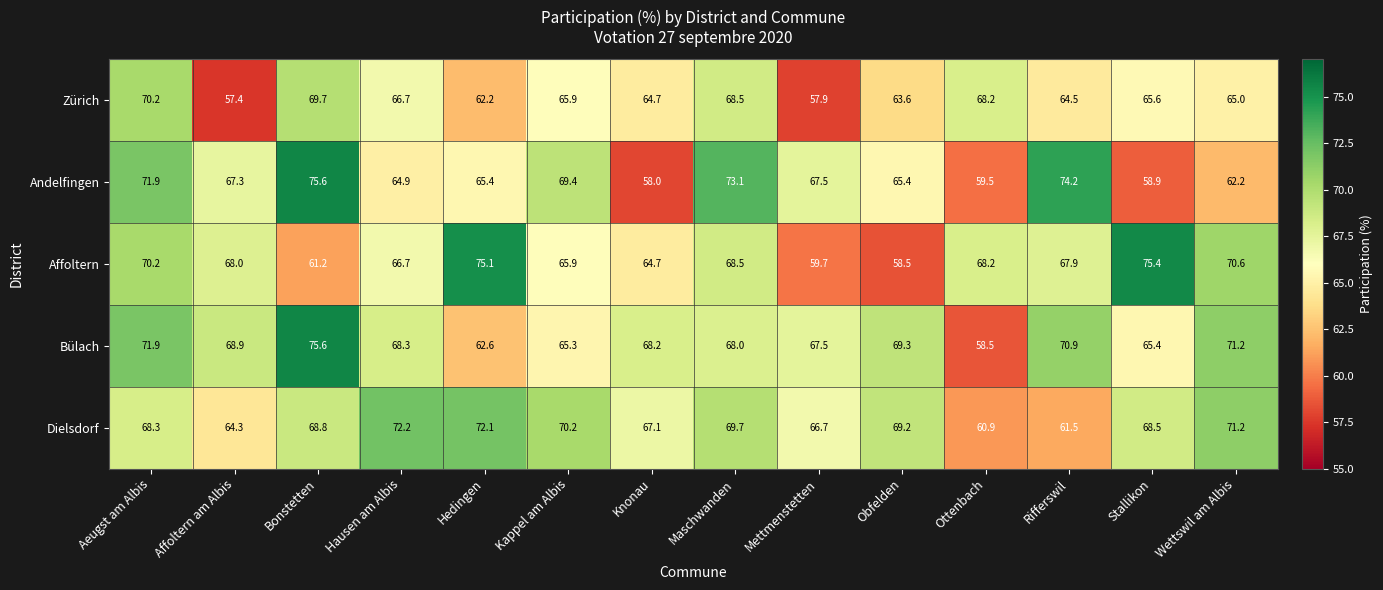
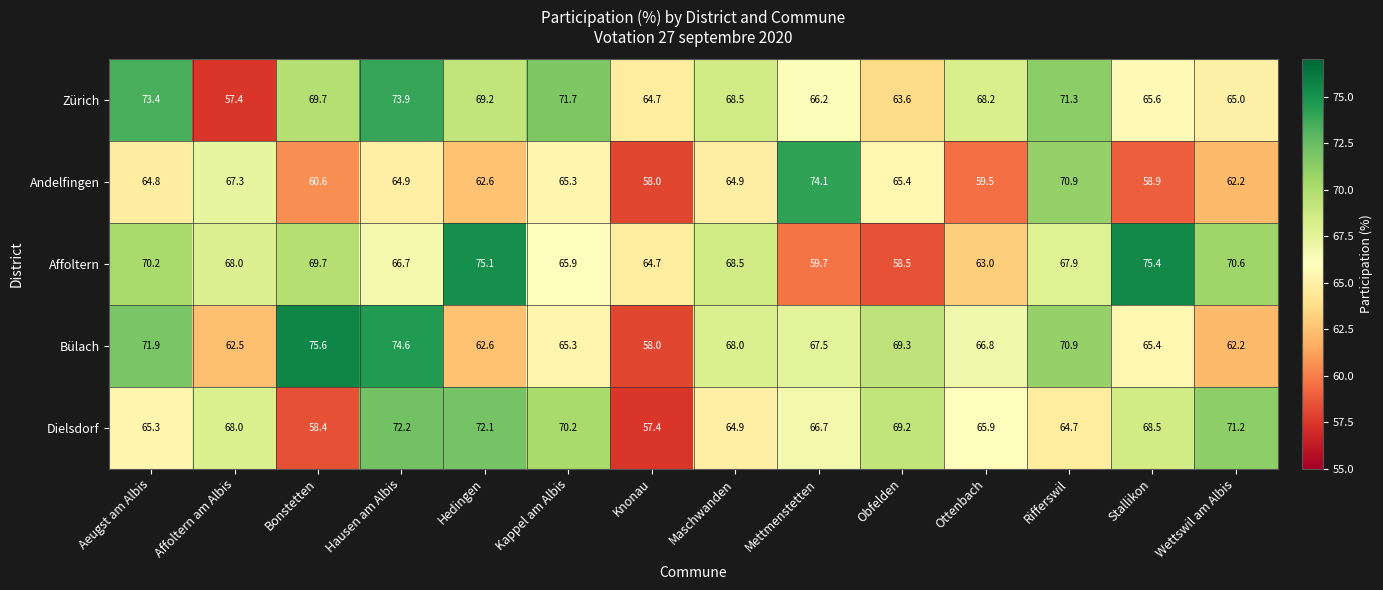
  {
    "Zürich": {
-     "Aeugst am Albis": 70.2,
+     "Aeugst am Albis": 73.4,
      "Affoltern am Albis": 57.4,
      "Bonstetten": 69.7,
-     "Hausen am Albis": 66.7,
-     "Hedingen": 62.2,
-     "Kappel am Albis": 65.9,
+     "Hausen am Albis": 73.9,
+     "Hedingen": 69.2,
+     "Kappel am Albis": 71.7,
      "Knonau": 64.7,
      "Maschwanden": 68.5,
-     "Mettmenstetten": 57.9,
+     "Mettmenstetten": 66.2,
      "Obfelden": 63.6,
      "Ottenbach": 68.2,
-     "Rifferswil": 64.5,
+     "Rifferswil": 71.3,
      "Stallikon": 65.6,
      "Wettswil am Albis": 65.0
    },
    "Andelfingen": {
-     "Aeugst am Albis": 71.9,
+     "Aeugst am Albis": 64.8,
      "Affoltern am Albis": 67.3,
-     "Bonstetten": 75.6,
+     "Bonstetten": 60.6,
      "Hausen am Albis": 64.9,
-     "Hedingen": 65.4,
-     "Kappel am Albis": 69.4,
+     "Hedingen": 62.6,
+     "Kappel am Albis": 65.3,
      "Knonau": 58.0,
-     "Maschwanden": 73.1,
-     "Mettmenstetten": 67.5,
+     "Maschwanden": 64.9,
+     "Mettmenstetten": 74.1,
      "Obfelden": 65.4,
      "Ottenbach": 59.5,
-     "Rifferswil": 74.2,
+     "Rifferswil": 70.9,
      "Stallikon": 58.9,
      "Wettswil am Albis": 62.2
    },
    "Affoltern": {
      "Aeugst am Albis": 70.2,
      "Affoltern am Albis": 68.0,
-     "Bonstetten": 61.2,
+     "Bonstetten": 69.7,
      "Hausen am Albis": 66.7,
      "Hedingen": 75.1,
      "Kappel am Albis": 65.9,
      "Knonau": 64.7,
      "Maschwanden": 68.5,
      "Mettmenstetten": 59.7,
      "Obfelden": 58.5,
-     "Ottenbach": 68.2,
+     "Ottenbach": 63.0,
      "Rifferswil": 67.9,
      "Stallikon": 75.4,
      "Wettswil am Albis": 70.6
    },
    "Bülach": {
      "Aeugst am Albis": 71.9,
-     "Affoltern am Albis": 68.9,
+     "Affoltern am Albis": 62.5,
      "Bonstetten": 75.6,
-     "Hausen am Albis": 68.3,
+     "Hausen am Albis": 74.6,
      "Hedingen": 62.6,
      "Kappel am Albis": 65.3,
-     "Knonau": 68.2,
+     "Knonau": 58.0,
      "Maschwanden": 68.0,
      "Mettmenstetten": 67.5,
      "Obfelden": 69.3,
-     "Ottenbach": 58.5,
+     "Ottenbach": 66.8,
      "Rifferswil": 70.9,
      "Stallikon": 65.4,
-     "Wettswil am Albis": 71.2
+     "Wettswil am Albis": 62.2
    },
    "Dielsdorf": {
-     "Aeugst am Albis": 68.3,
-     "Affoltern am Albis": 64.3,
-     "Bonstetten": 68.8,
+     "Aeugst am Albis": 65.3,
+     "Affoltern am Albis": 68.0,
+     "Bonstetten": 58.4,
      "Hausen am Albis": 72.2,
      "Hedingen": 72.1,
      "Kappel am Albis": 70.2,
-     "Knonau": 67.1,
-     "Maschwanden": 69.7,
+     "Knonau": 57.4,
+     "Maschwanden": 64.9,
      "Mettmenstetten": 66.7,
      "Obfelden": 69.2,
-     "Ottenbach": 60.9,
-     "Rifferswil": 61.5,
+     "Ottenbach": 65.9,
+     "Rifferswil": 64.7,
      "Stallikon": 68.5,
      "Wettswil am Albis": 71.2
    }
  }
